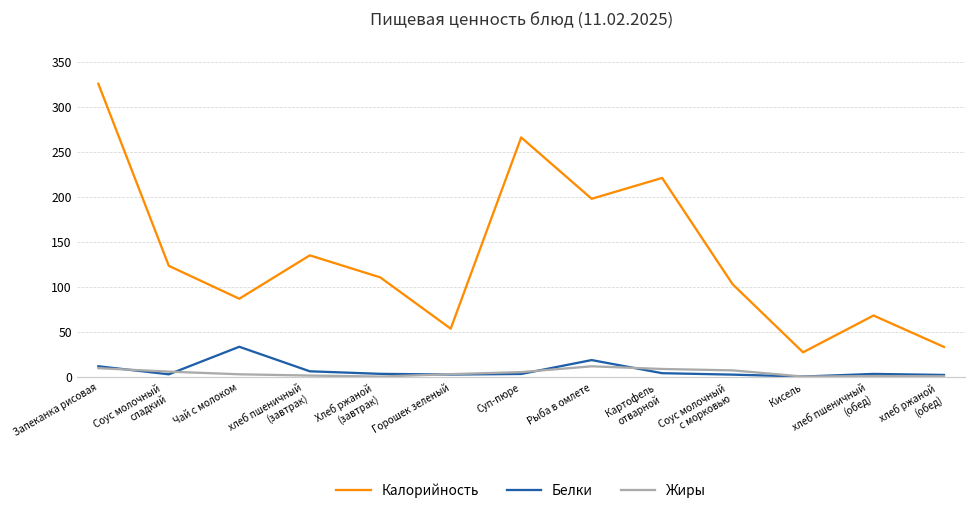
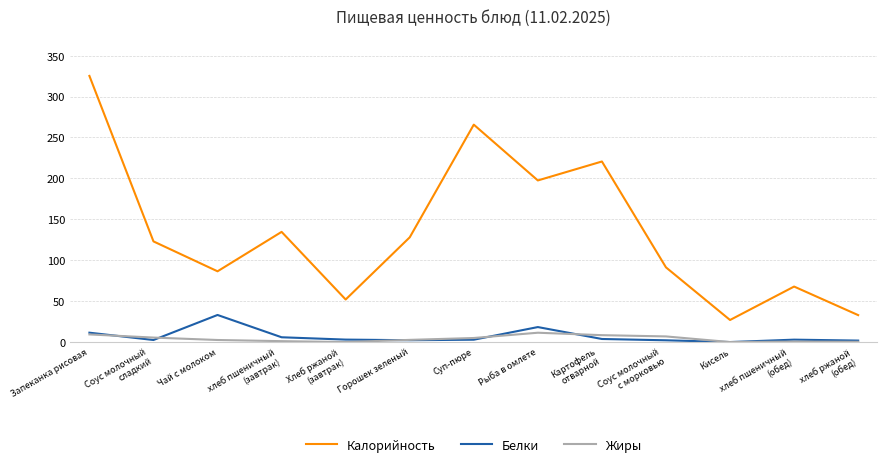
  {
    "Калорийность": {
      "Запеканка рисовая": 330,
      "Соус молочный сладкий": 120,
      "Чай с молоком": 90,
      "хлеб пшеничный (завтрак)": 130,
-     "Хлеб ржаной (завтрак)": 110,
-     "Горошек зеленый": 50,
+     "Хлеб ржаной (завтрак)": 50,
+     "Горошек зеленый": 130,
      "Суп-пюре": 270,
      "Рыба в омлете": 200,
      "Картофель отварной": 220,
-     "Соус молочный с морковью": 100,
+     "Соус молочный с морковью": 90,
      "Кисель": 30,
      "хлеб пшеничный (обед)": 70,
      "хлеб ржаной (обед)": 30
    },
    "Белки": {
      "Чай с молоком": 30,
      "хлеб пшеничный (завтрак)": 10,
      "Рыба в омлете": 20,
      "Картофель отварной": 0,
      "Соус молочный с морковью": 0
    },
    "Жиры": {
      "Чай с молоком": 0,
      "хлеб пшеничный (завтрак)": 0,
      "Рыба в омлете": 10,
      "Картофель отварной": 10,
      "Соус молочный с морковью": 10
    }
  }
